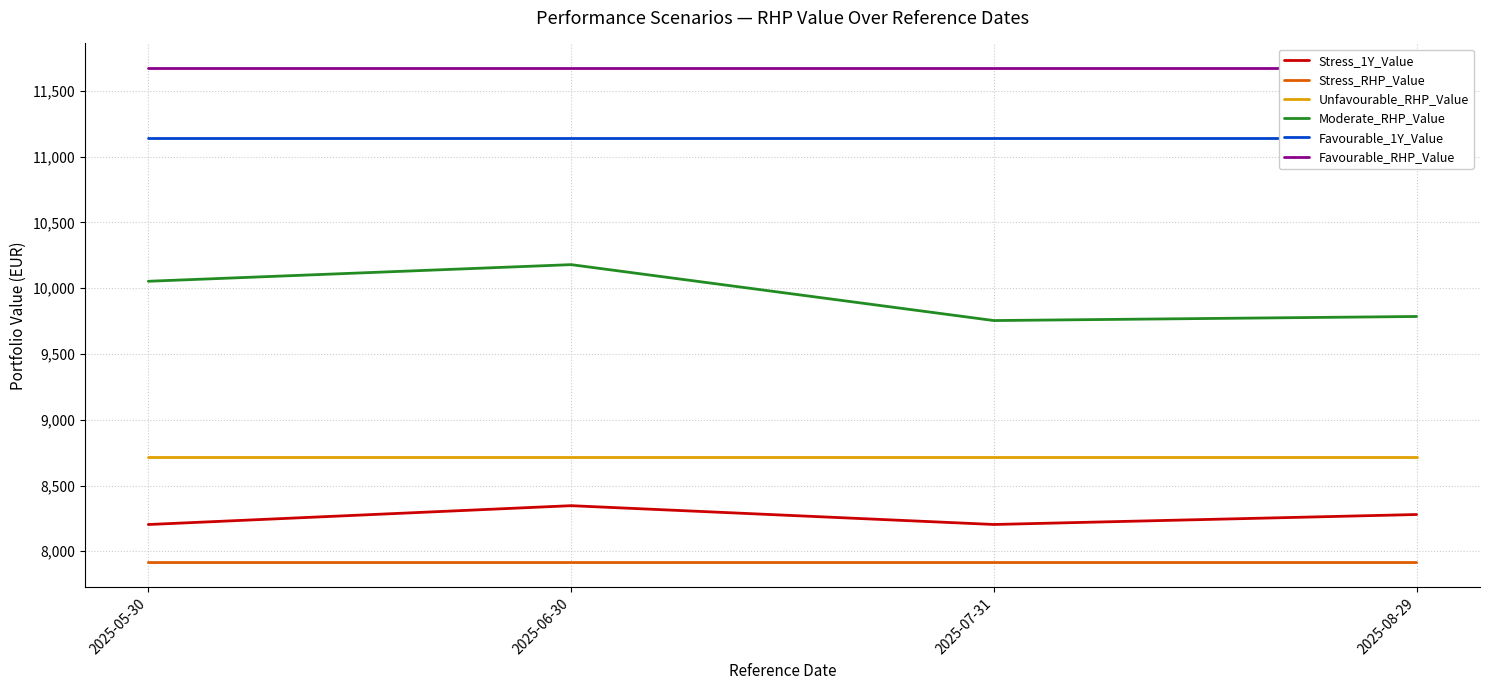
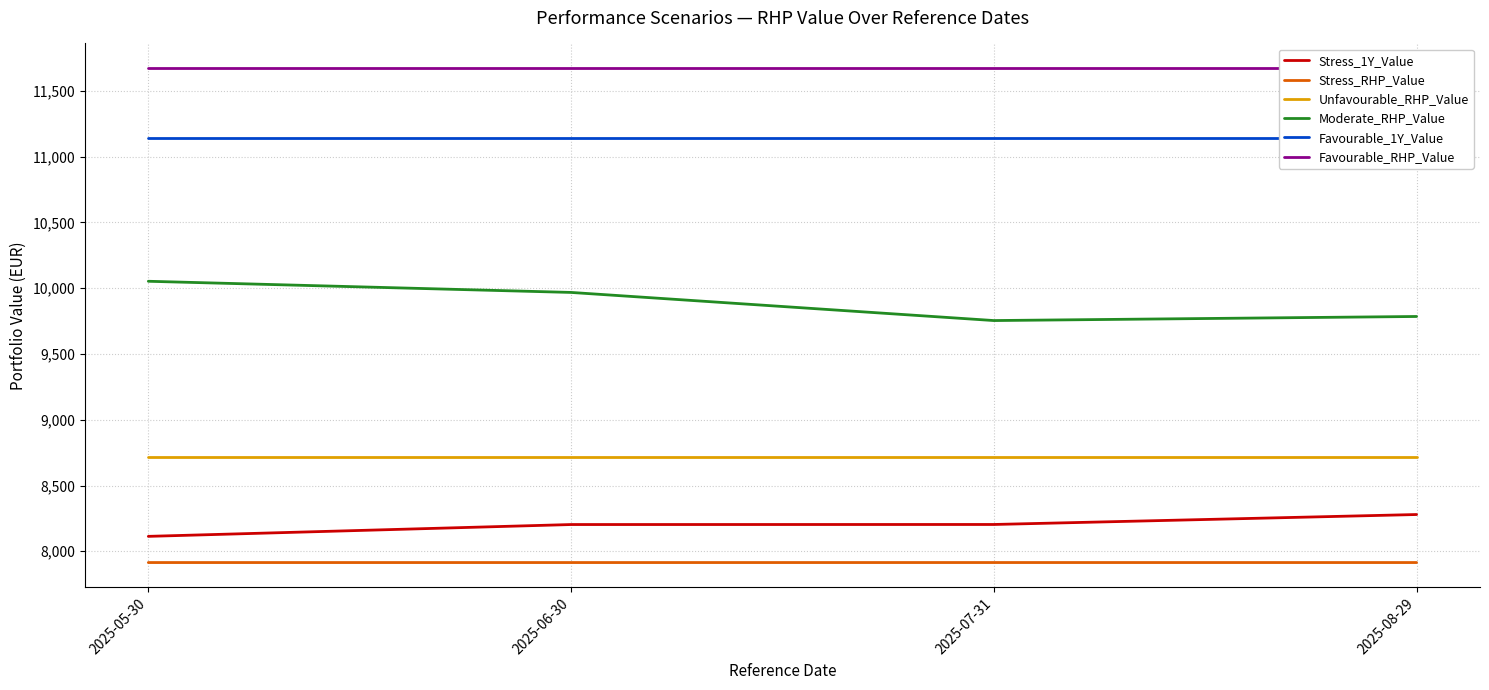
  {
    "Stress_1Y_Value": {
-     "2025-05-30": "8,200",
-     "2025-06-30": "8,350",
+     "2025-05-30": "8,110",
+     "2025-06-30": "8,200",
      "2025-07-31": "8,200",
      "2025-08-29": "8,280"
    },
    "Stress_RHP_Value": {
      "2025-05-30": "7,910",
      "2025-06-30": "7,910",
      "2025-07-31": "7,910",
      "2025-08-29": "7,910"
    },
    "Unfavourable_RHP_Value": {
      "2025-05-30": "8,720",
      "2025-06-30": "8,720",
      "2025-07-31": "8,720",
      "2025-08-29": "8,720"
    },
    "Moderate_RHP_Value": {
      "2025-05-30": "10,050",
-     "2025-06-30": "10,180",
+     "2025-06-30": "9,970",
      "2025-07-31": "9,750",
      "2025-08-29": "9,790"
    },
    "Favourable_1Y_Value": {
      "2025-05-30": "11,140",
      "2025-06-30": "11,140",
      "2025-07-31": "11,140"
    },
    "Favourable_RHP_Value": {
      "2025-05-30": "11,670",
      "2025-06-30": "11,670",
      "2025-07-31": "11,670"
    }
  }
